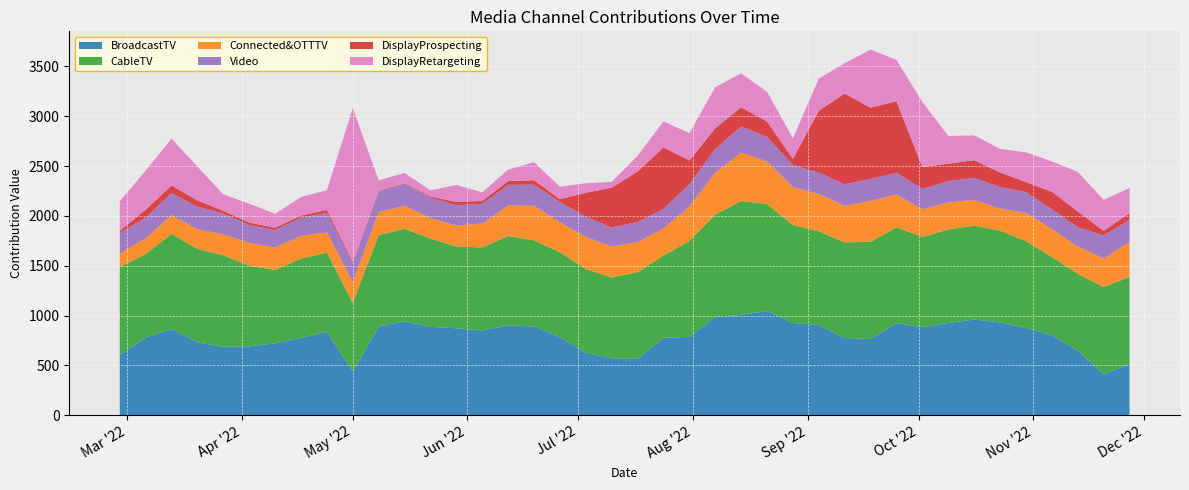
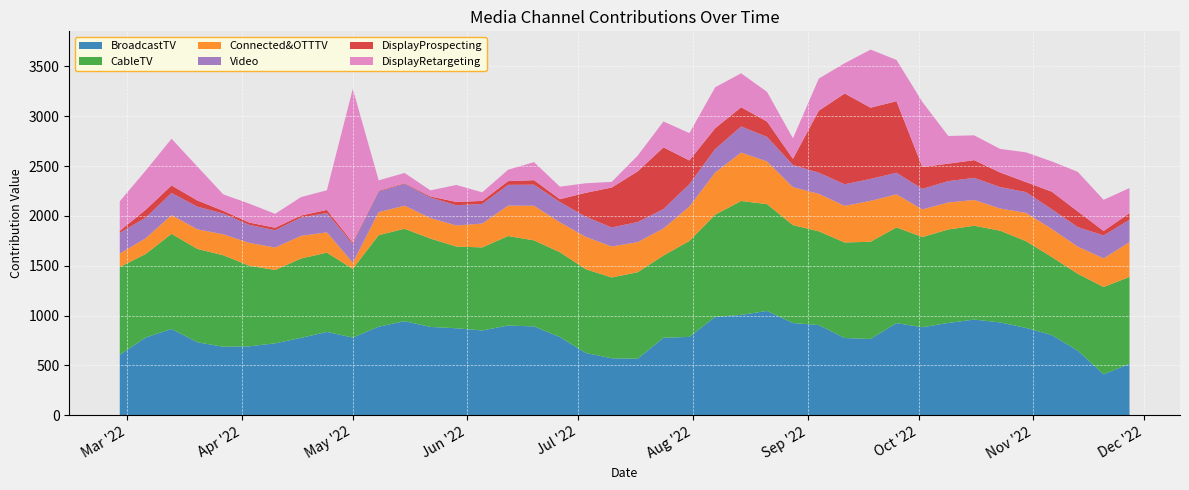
  {
    "BroadcastTV": {
-     "May '22": 400
+     "May '22": 800
    },
    "CableTV": {
      "May '22": 700
    },
    "Connected&OTTTV": {
-     "May '22": 200
+     "May '22": 100
    },
    "DisplayRetargeting": {
      "May '22": 1500
    }
  }
